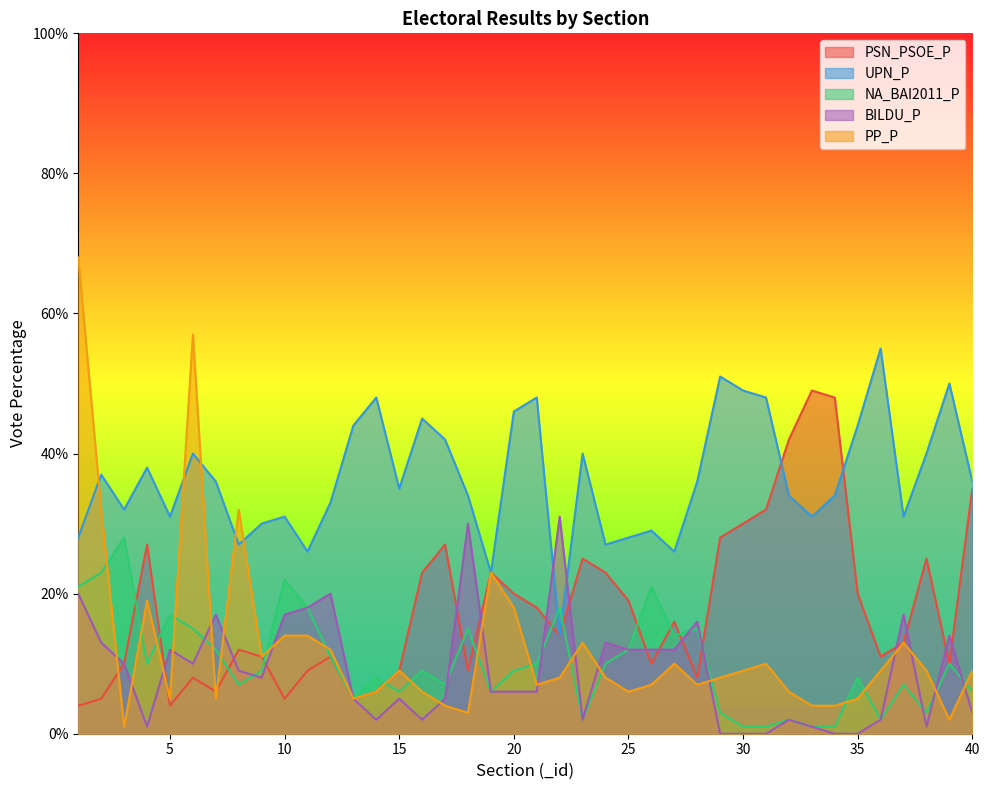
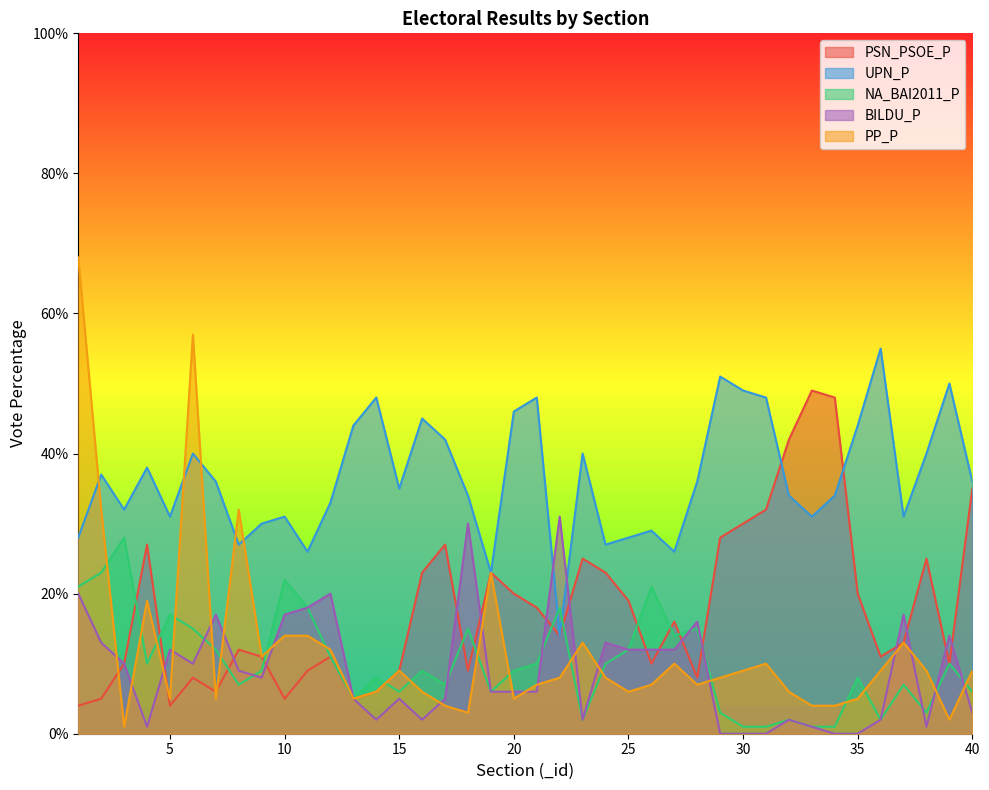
  {
    "PSN_PSOE_P": {
      "10": "5%",
      "20": "20%",
      "25": "19%",
      "30": "30%",
      "35": "20%",
      "40": "35%"
    },
    "UPN_P": {
      "5": "31%",
      "10": "31%",
      "15": "35%",
      "20": "46%",
      "25": "28%",
      "30": "49%",
      "35": "44%",
      "40": "36%"
    },
    "NA_BAI2011_P": {
      "5": "17%",
      "10": "22%",
      "15": "6%",
      "20": "9%",
      "35": "8%",
      "40": "6%"
    },
    "BILDU_P": {
      "5": "12%",
      "10": "17%",
      "15": "5%",
      "20": "6%"
    },
    "PP_P": {
      "5": "5%",
      "10": "14%",
-     "20": "18%",
+     "20": "5%",
      "25": "6%",
      "30": "9%",
      "35": "5%",
      "40": "9%"
    }
  }
